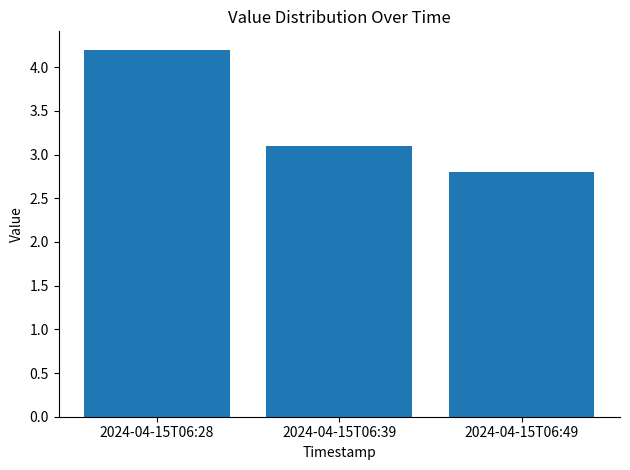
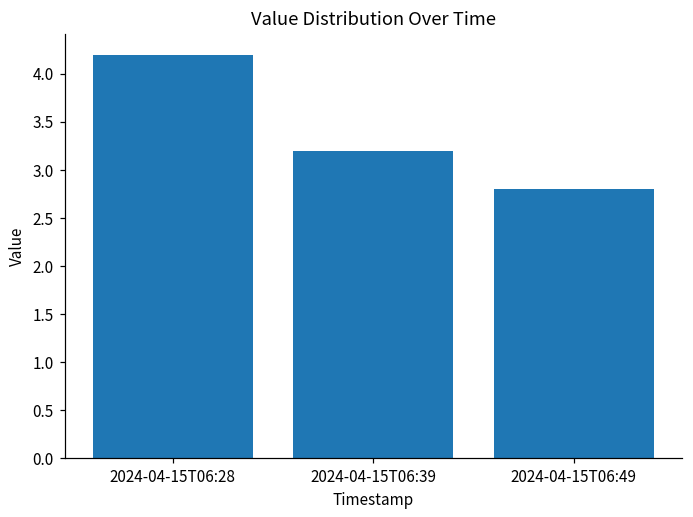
  {
    "2024-04-15T06:28": 4.2,
-   "2024-04-15T06:39": 3.1,
+   "2024-04-15T06:39": 3.2,
    "2024-04-15T06:49": 2.8
  }
